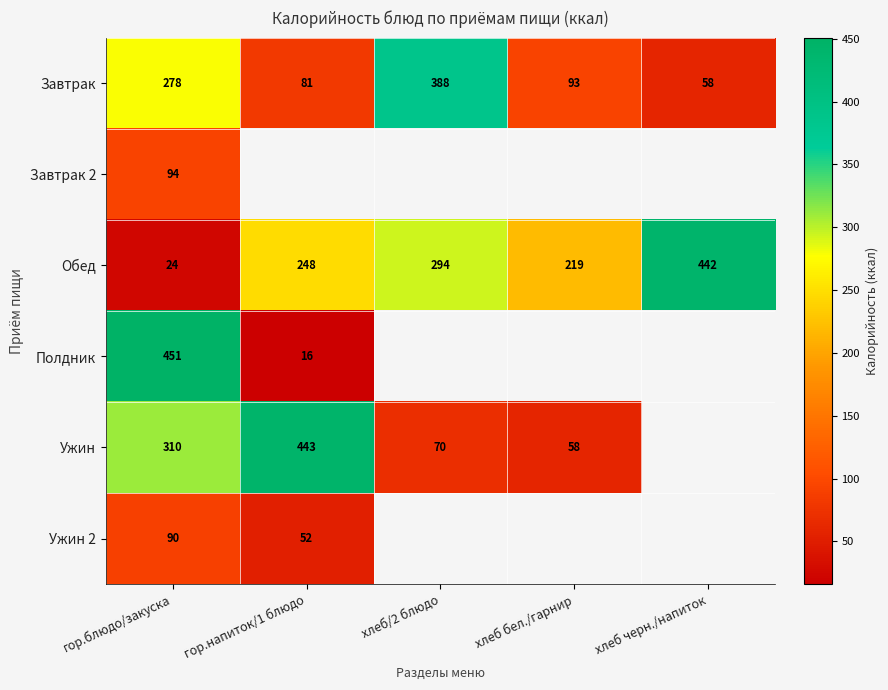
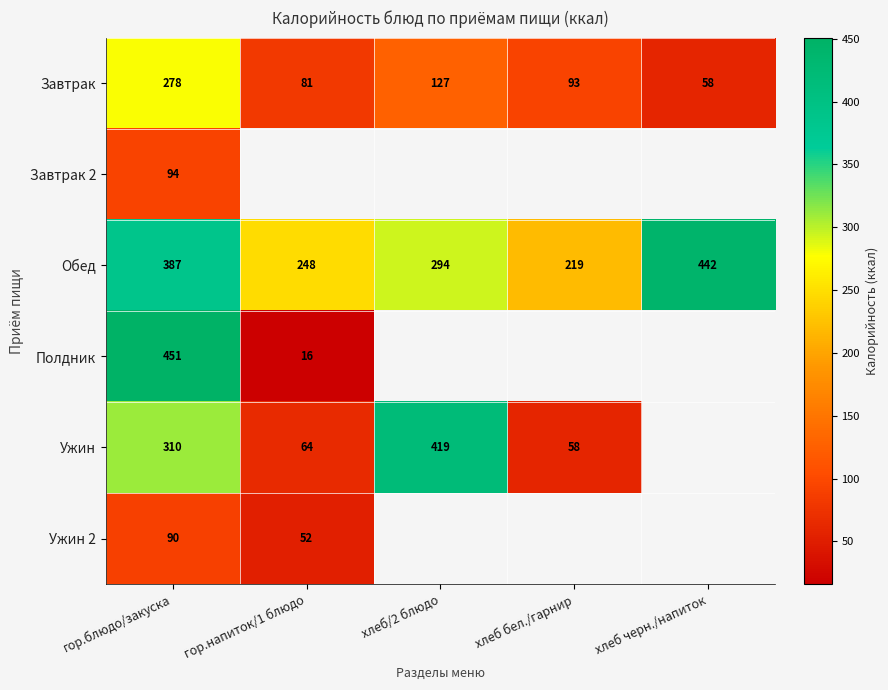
  {
    "Завтрак": {
      "гор.блюдо/закуска": 278,
      "гор.напиток/1 блюдо": 81,
-     "хлеб/2 блюдо": 388,
+     "хлеб/2 блюдо": 127,
      "хлеб бел./гарнир": 93,
      "хлеб черн./напиток": 58
    },
    "Завтрак 2": {
      "гор.блюдо/закуска": 94
    },
    "Обед": {
-     "гор.блюдо/закуска": 24,
+     "гор.блюдо/закуска": 387,
      "гор.напиток/1 блюдо": 248,
      "хлеб/2 блюдо": 294,
      "хлеб бел./гарнир": 219,
      "хлеб черн./напиток": 442
    },
    "Полдник": {
      "гор.блюдо/закуска": 451,
      "гор.напиток/1 блюдо": 16
    },
    "Ужин": {
      "гор.блюдо/закуска": 310,
-     "гор.напиток/1 блюдо": 443,
-     "хлеб/2 блюдо": 70,
+     "гор.напиток/1 блюдо": 64,
+     "хлеб/2 блюдо": 419,
      "хлеб бел./гарнир": 58
    },
    "Ужин 2": {
      "гор.блюдо/закуска": 90,
      "гор.напиток/1 блюдо": 52
    }
  }
